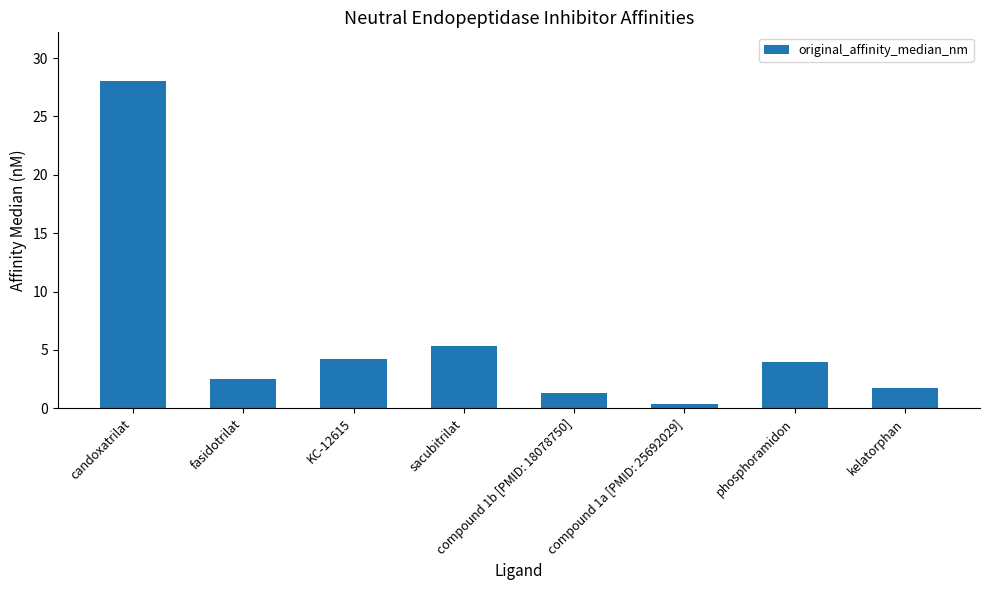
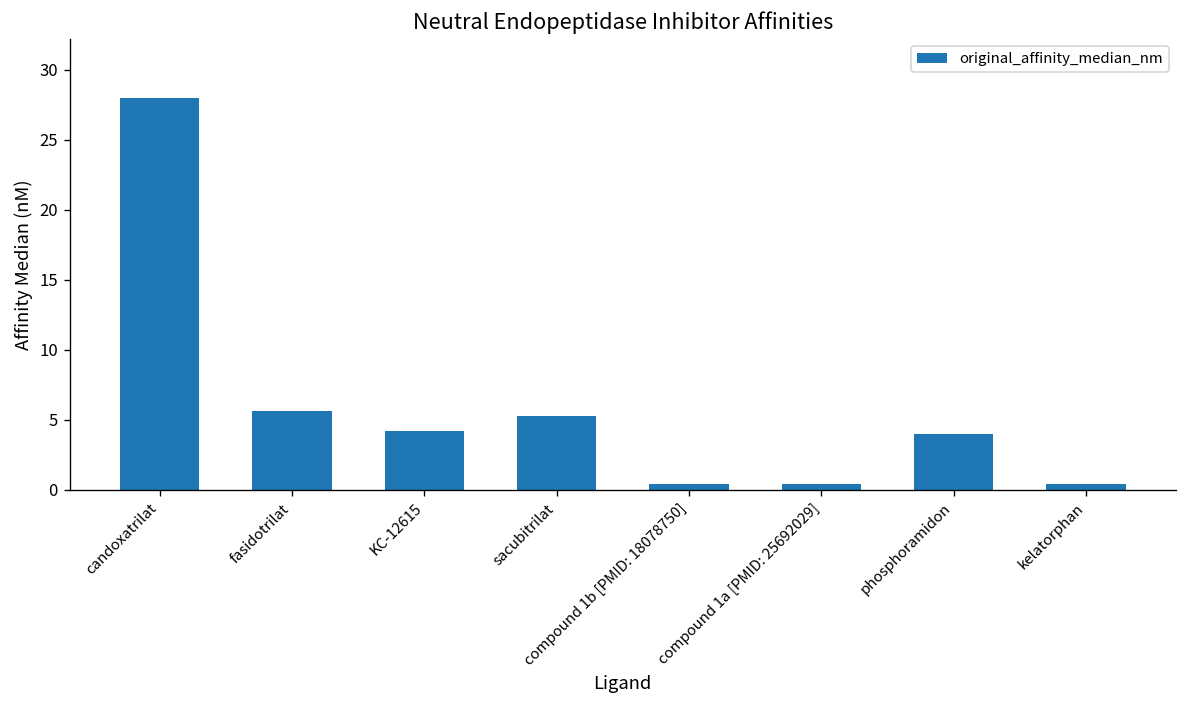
  {
    "candoxatrilat": 28.0,
-   "fasidotrilat": 2.5,
+   "fasidotrilat": 5.6,
    "KC-12615": 4.2,
    "sacubitrilat": 5.3,
-   "compound 1b [PMID: 18078750]": 1.3,
+   "compound 1b [PMID: 18078750]": 0.4,
    "compound 1a [PMID: 25692029]": 0.4,
    "phosphoramidon": 4.0,
-   "kelatorphan": 1.7
+   "kelatorphan": 0.4
  }
